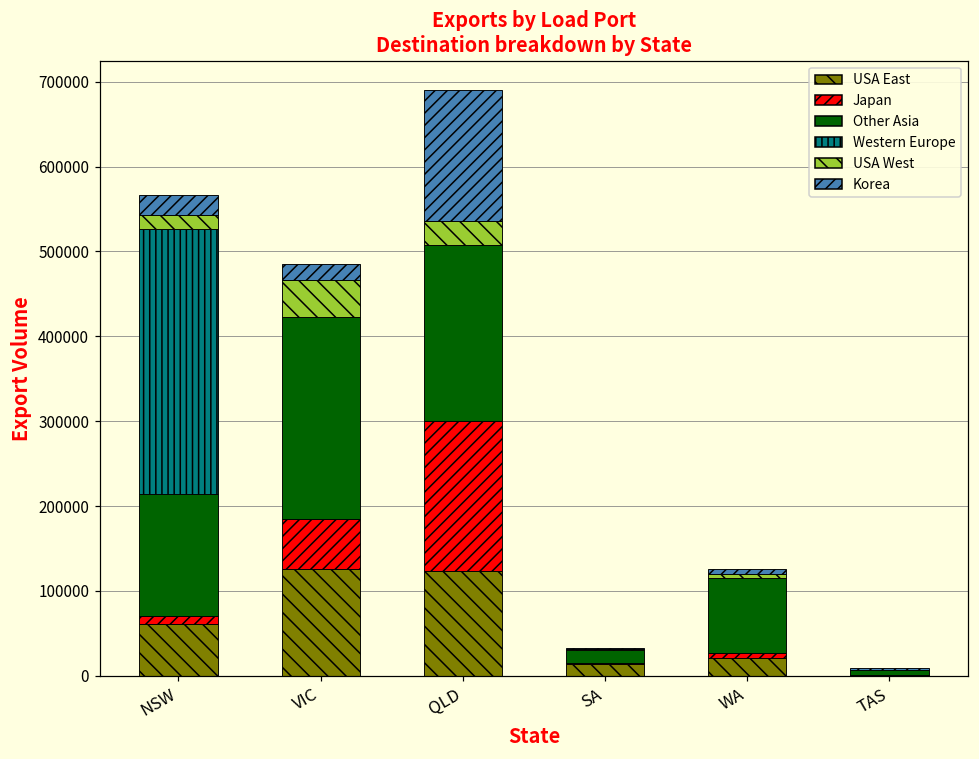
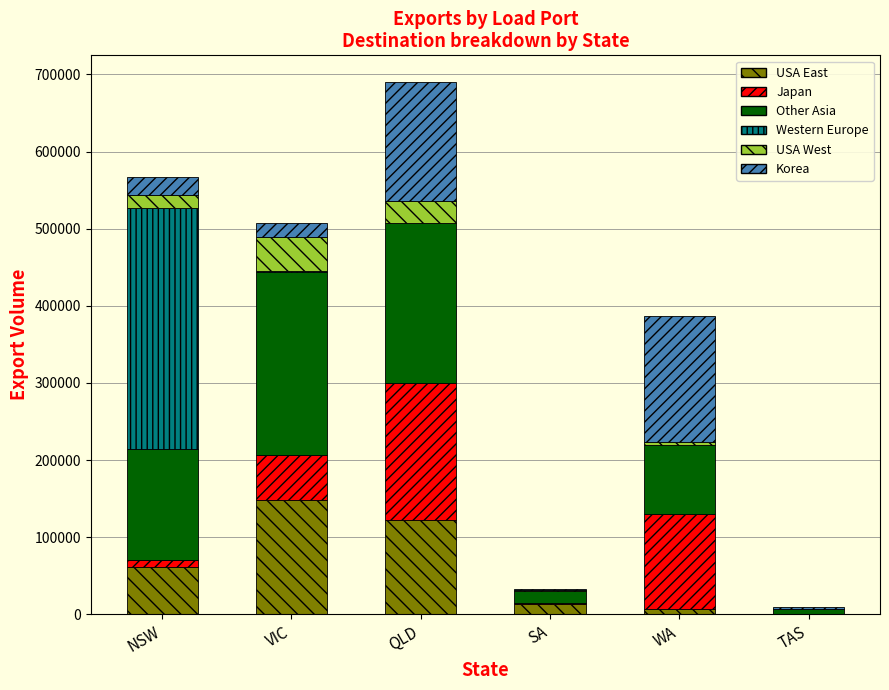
  {
    "USA East": {
      "NSW": 60000,
-     "VIC": 130000,
+     "VIC": 150000,
      "QLD": 120000,
      "SA": 10000,
-     "WA": 20000
+     "WA": 10000
    },
    "Japan": {
      "NSW": 10000,
      "VIC": 60000,
      "QLD": 180000,
-     "WA": 10000
+     "WA": 120000
    },
    "Other Asia": {
      "NSW": 140000,
      "VIC": 240000,
      "QLD": 210000,
      "SA": 20000,
      "WA": 90000,
      "TAS": 10000
    },
    "Western Europe": {
      "NSW": 310000,
      "TAS": 0
    },
    "USA West": {
      "NSW": 20000,
      "VIC": 40000,
      "QLD": 30000,
      "WA": 0
    },
    "Korea": {
      "NSW": 20000,
      "VIC": 20000,
      "QLD": 150000,
-     "WA": 10000
+     "WA": 160000
    }
  }
